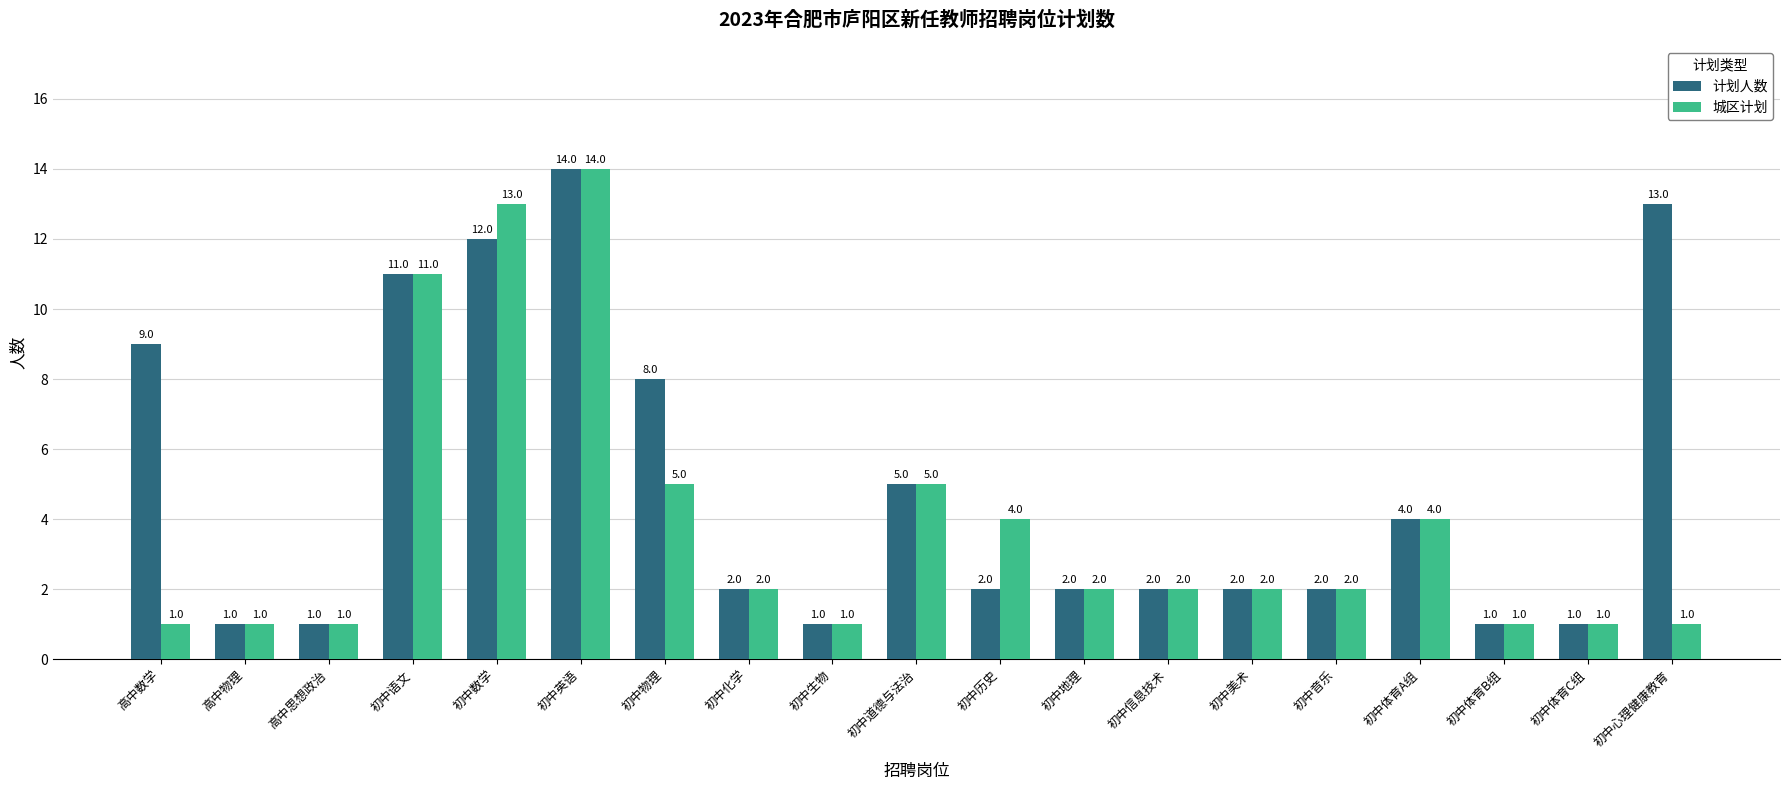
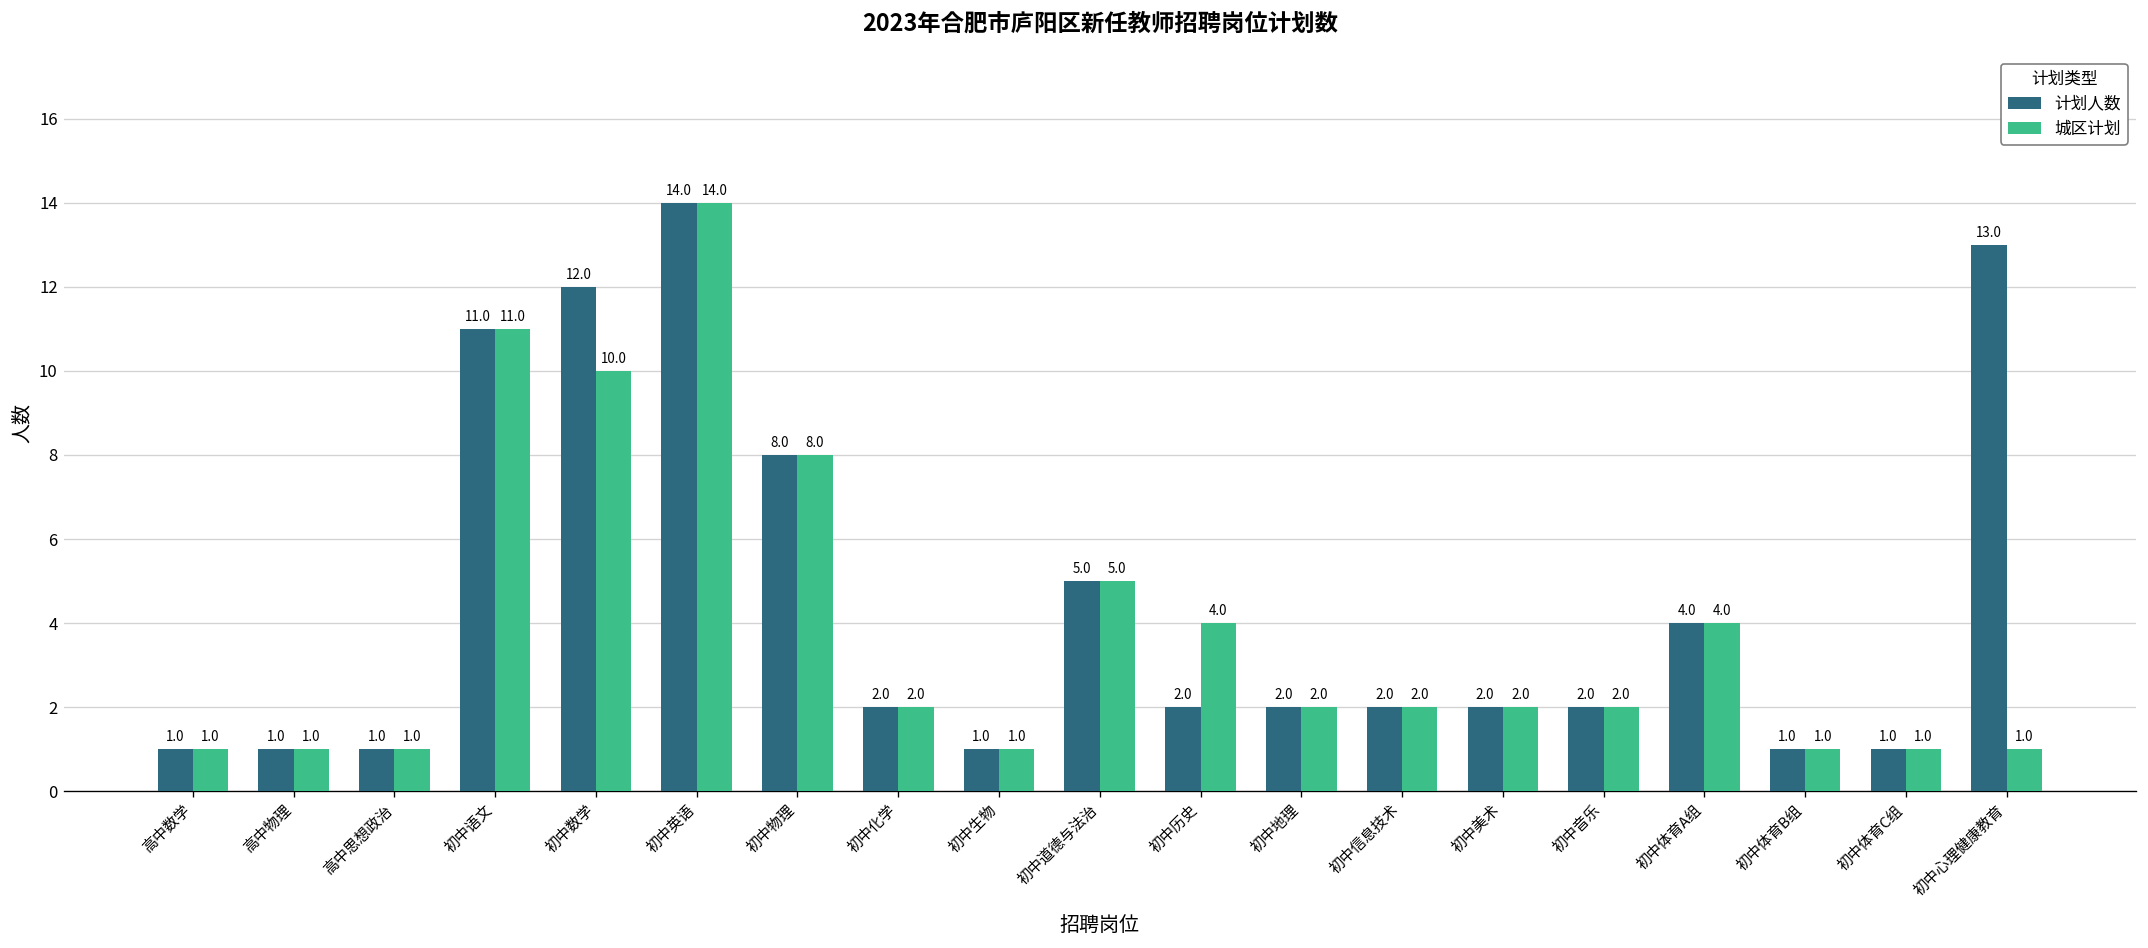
  {
    "计划人数": {
-     "高中数学": 9.0,
+     "高中数学": 1.0,
      "高中物理": 1.0,
      "高中思想政治": 1.0,
      "初中语文": 11.0,
      "初中数学": 12.0,
      "初中英语": 14.0,
      "初中物理": 8.0,
      "初中化学": 2.0,
      "初中生物": 1.0,
      "初中道德与法治": 5.0,
      "初中历史": 2.0,
      "初中地理": 2.0,
      "初中信息技术": 2.0,
      "初中美术": 2.0,
      "初中音乐": 2.0,
      "初中体育A组": 4.0,
      "初中体育B组": 1.0,
      "初中体育C组": 1.0,
      "初中心理健康教育": 13.0
    },
    "城区计划": {
      "高中数学": 1.0,
      "高中物理": 1.0,
      "高中思想政治": 1.0,
      "初中语文": 11.0,
-     "初中数学": 13.0,
+     "初中数学": 10.0,
      "初中英语": 14.0,
-     "初中物理": 5.0,
+     "初中物理": 8.0,
      "初中化学": 2.0,
      "初中生物": 1.0,
      "初中道德与法治": 5.0,
      "初中历史": 4.0,
      "初中地理": 2.0,
      "初中信息技术": 2.0,
      "初中美术": 2.0,
      "初中音乐": 2.0,
      "初中体育A组": 4.0,
      "初中体育B组": 1.0,
      "初中体育C组": 1.0,
      "初中心理健康教育": 1.0
    }
  }
